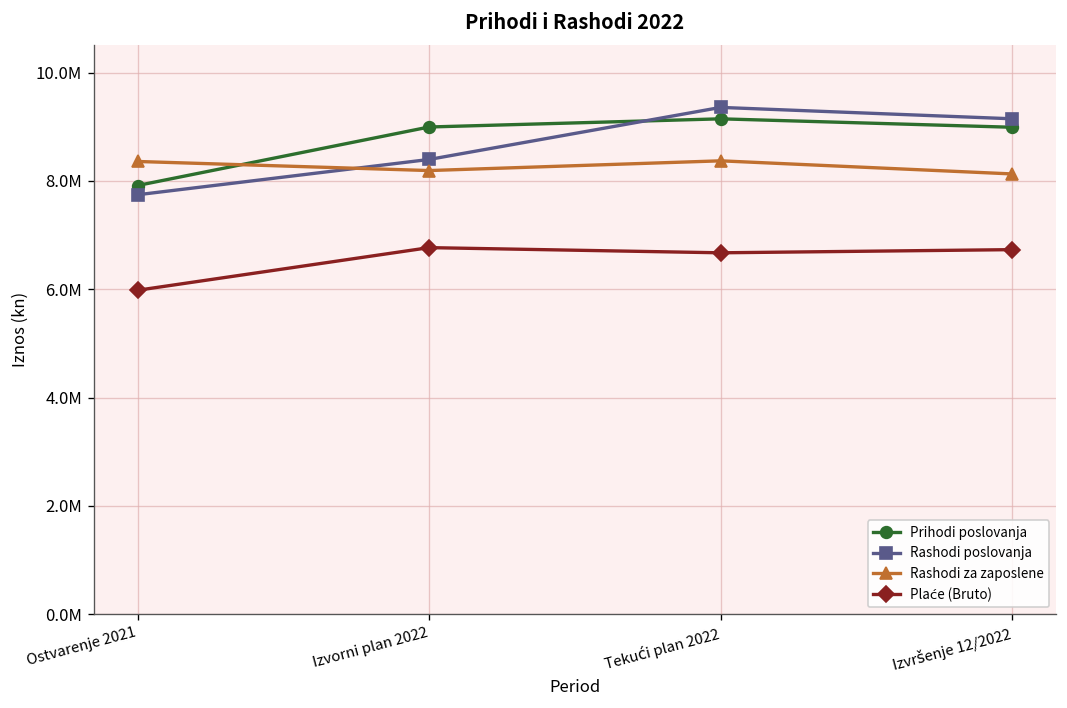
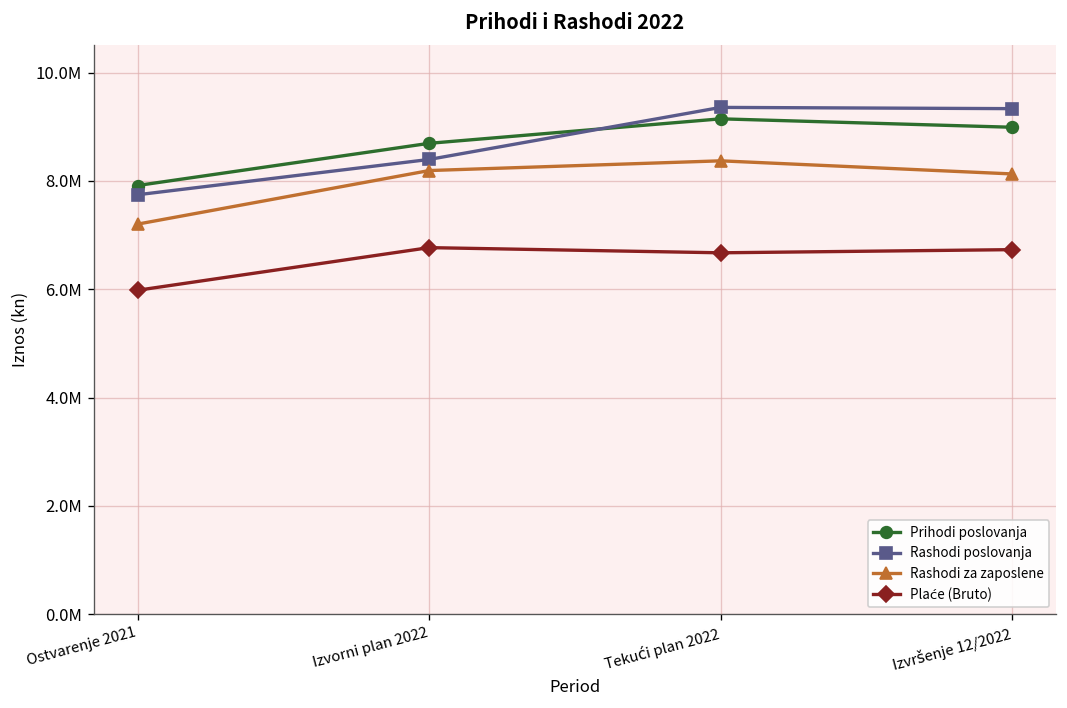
  {
    "Prihodi poslovanja": {
      "Ostvarenje 2021": 7900000,
-     "Izvorni plan 2022": 9000000,
+     "Izvorni plan 2022": 8700000,
      "Tekući plan 2022": 9100000,
      "Izvršenje 12/2022": 9000000
    },
    "Rashodi poslovanja": {
      "Ostvarenje 2021": 7700000,
      "Izvorni plan 2022": 8400000,
      "Tekući plan 2022": 9400000,
-     "Izvršenje 12/2022": 9100000
+     "Izvršenje 12/2022": 9300000
    },
    "Rashodi za zaposlene": {
-     "Ostvarenje 2021": 8400000,
+     "Ostvarenje 2021": 7200000,
      "Izvorni plan 2022": 8200000,
      "Tekući plan 2022": 8400000,
      "Izvršenje 12/2022": 8100000
    },
    "Plaće (Bruto)": {
      "Ostvarenje 2021": 6000000,
      "Izvorni plan 2022": 6800000,
      "Tekući plan 2022": 6700000,
      "Izvršenje 12/2022": 6700000
    }
  }
